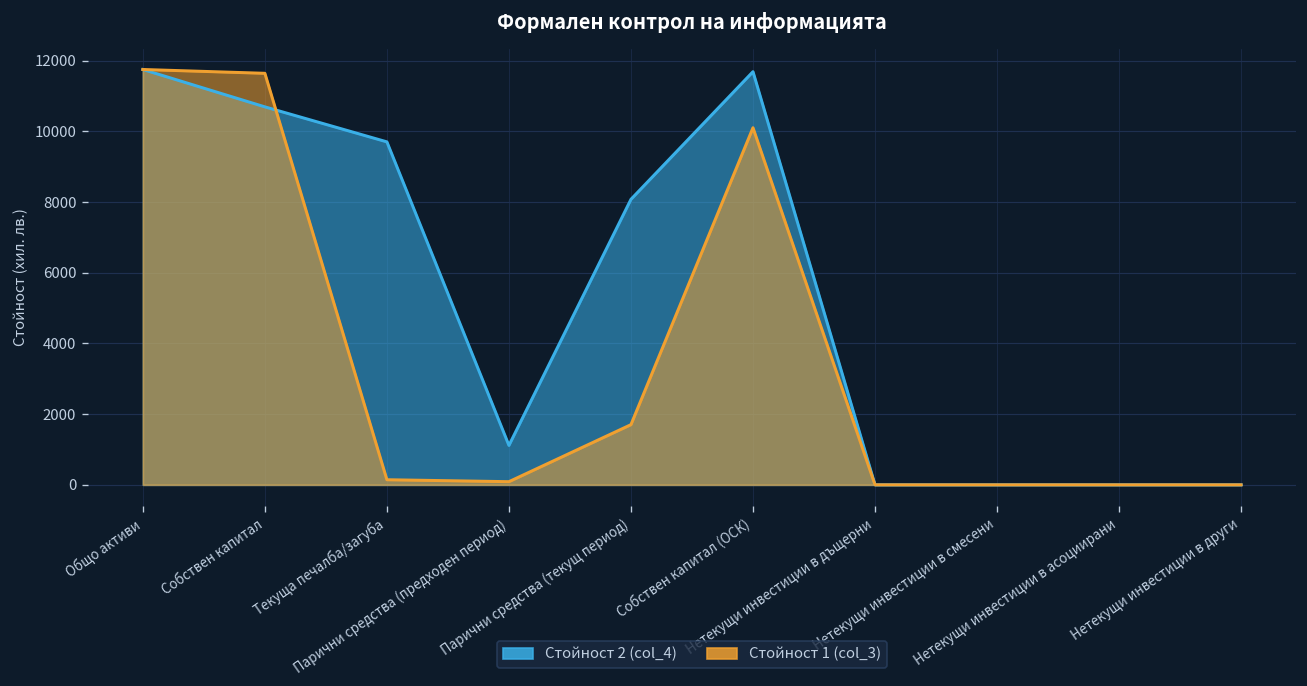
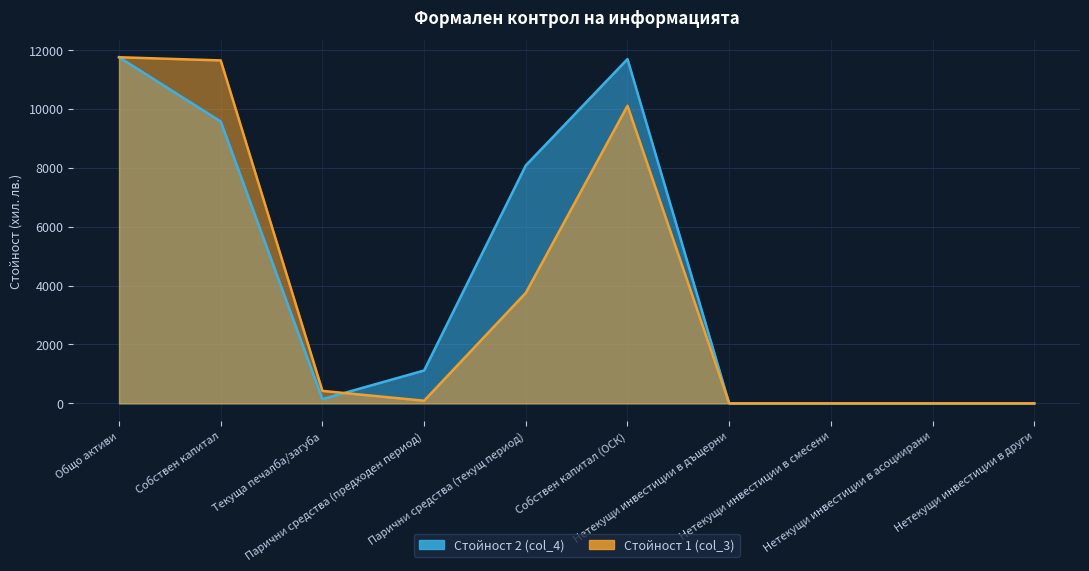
  {
    "Стойност 2 (col_4)": {
-     "Собствен капитал": 10700,
-     "Текуща печалба/загуба": 9700,
+     "Собствен капитал": 9600,
+     "Текуща печалба/загуба": 100,
      "Парични средства (предходен период)": 1100,
      "Парични средства (текущ период)": 8100,
      "Собствен капитал (ОСК)": 11700
    },
    "Стойност 1 (col_3)": {
      "Собствен капитал": 11600,
-     "Текуща печалба/загуба": 100,
+     "Текуща печалба/загуба": 400,
      "Парични средства (предходен период)": 100,
-     "Парични средства (текущ период)": 1700,
+     "Парични средства (текущ период)": 3800,
      "Собствен капитал (ОСК)": 10100
    }
  }
